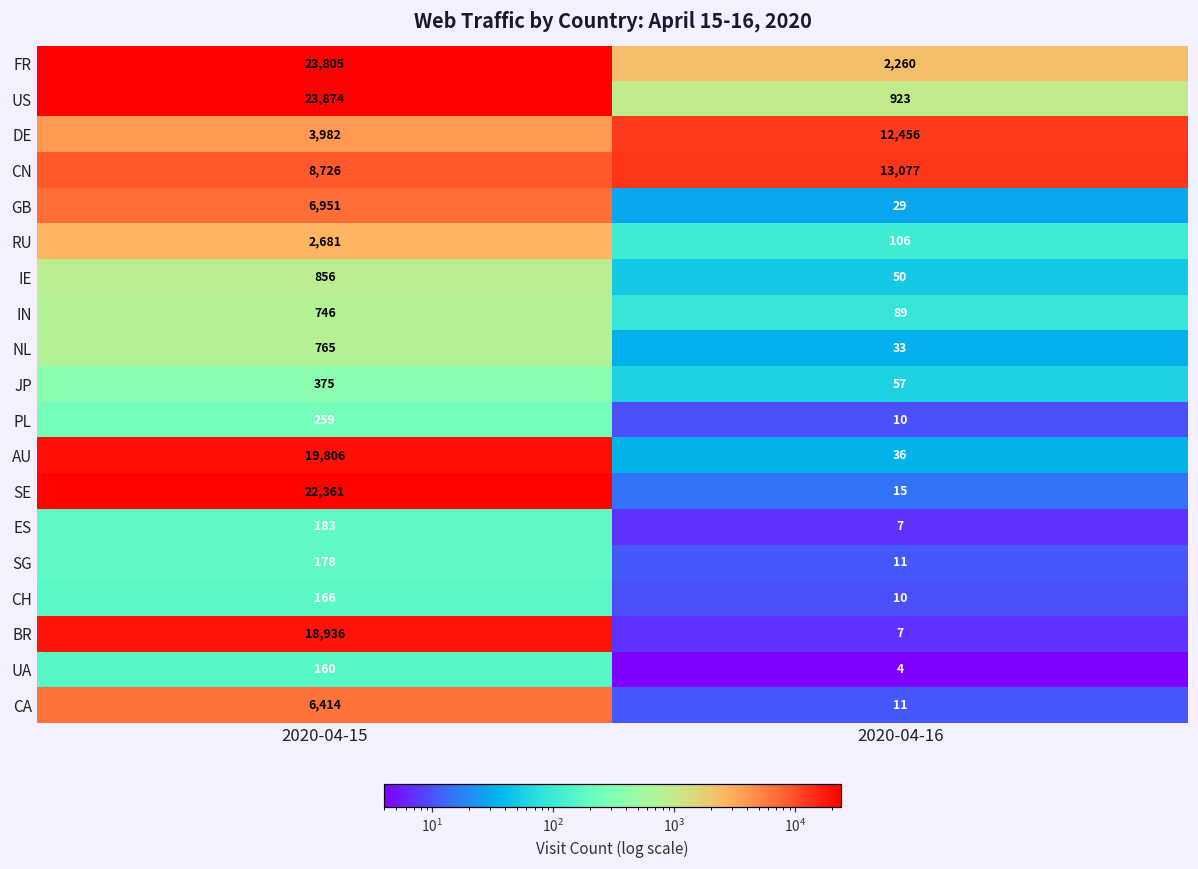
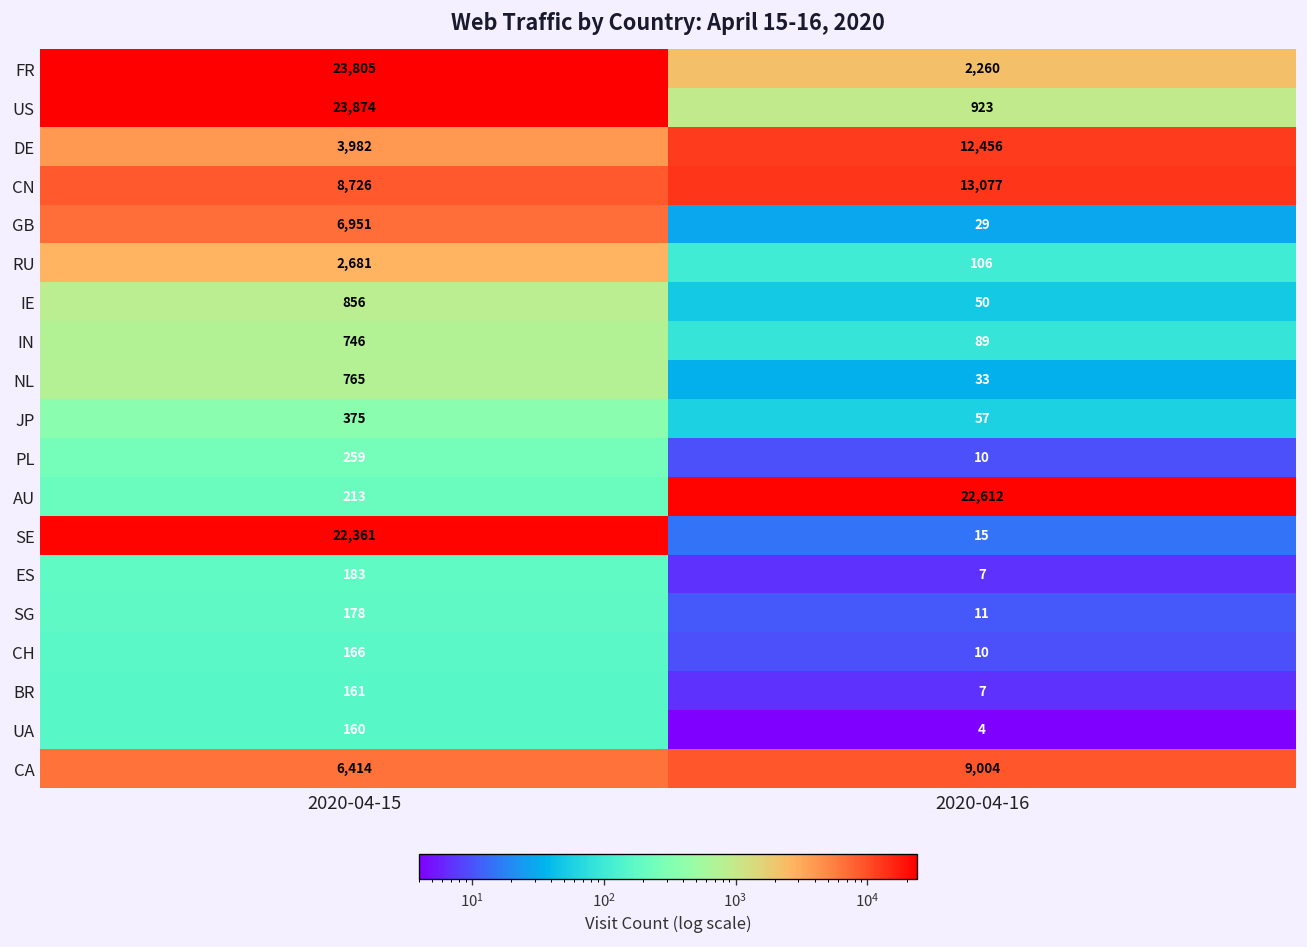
  {
    "FR": {
      "2020-04-15": "23,805",
      "2020-04-16": "2,260"
    },
    "US": {
      "2020-04-15": "23,874",
      "2020-04-16": "923"
    },
    "DE": {
      "2020-04-15": "3,982",
      "2020-04-16": "12,456"
    },
    "CN": {
      "2020-04-15": "8,726",
      "2020-04-16": "13,077"
    },
    "GB": {
      "2020-04-15": "6,951",
      "2020-04-16": "29"
    },
    "RU": {
      "2020-04-15": "2,681",
      "2020-04-16": "106"
    },
    "IE": {
      "2020-04-15": "856",
      "2020-04-16": "50"
    },
    "IN": {
      "2020-04-15": "746",
      "2020-04-16": "89"
    },
    "NL": {
      "2020-04-15": "765",
      "2020-04-16": "33"
    },
    "JP": {
      "2020-04-15": "375",
      "2020-04-16": "57"
    },
    "PL": {
      "2020-04-15": "259",
      "2020-04-16": "10"
    },
    "AU": {
-     "2020-04-15": "19,806",
-     "2020-04-16": "36"
+     "2020-04-15": "213",
+     "2020-04-16": "22,612"
    },
    "SE": {
      "2020-04-15": "22,361",
      "2020-04-16": "15"
    },
    "ES": {
      "2020-04-15": "183",
      "2020-04-16": "7"
    },
    "SG": {
      "2020-04-15": "178",
      "2020-04-16": "11"
    },
    "CH": {
      "2020-04-15": "166",
      "2020-04-16": "10"
    },
    "BR": {
-     "2020-04-15": "18,936",
+     "2020-04-15": "161",
      "2020-04-16": "7"
    },
    "UA": {
      "2020-04-15": "160",
      "2020-04-16": "4"
    },
    "CA": {
      "2020-04-15": "6,414",
-     "2020-04-16": "11"
+     "2020-04-16": "9,004"
    }
  }
